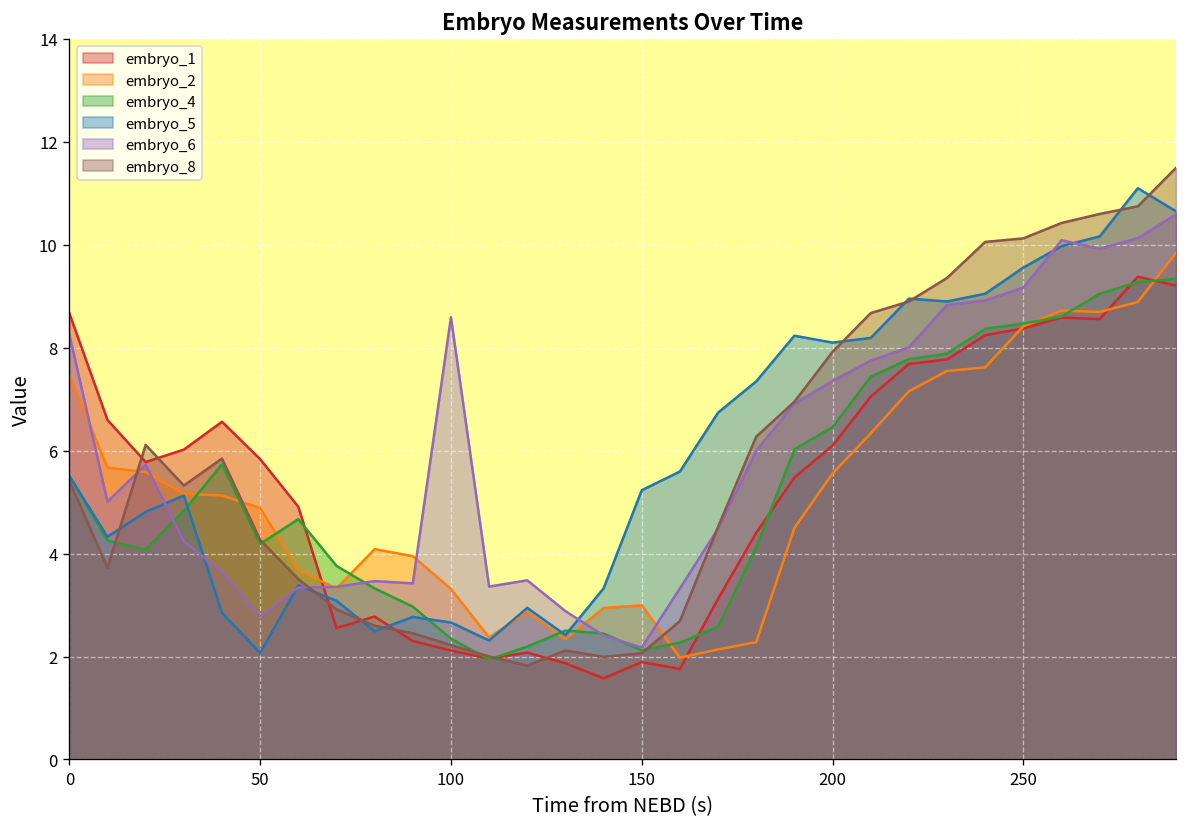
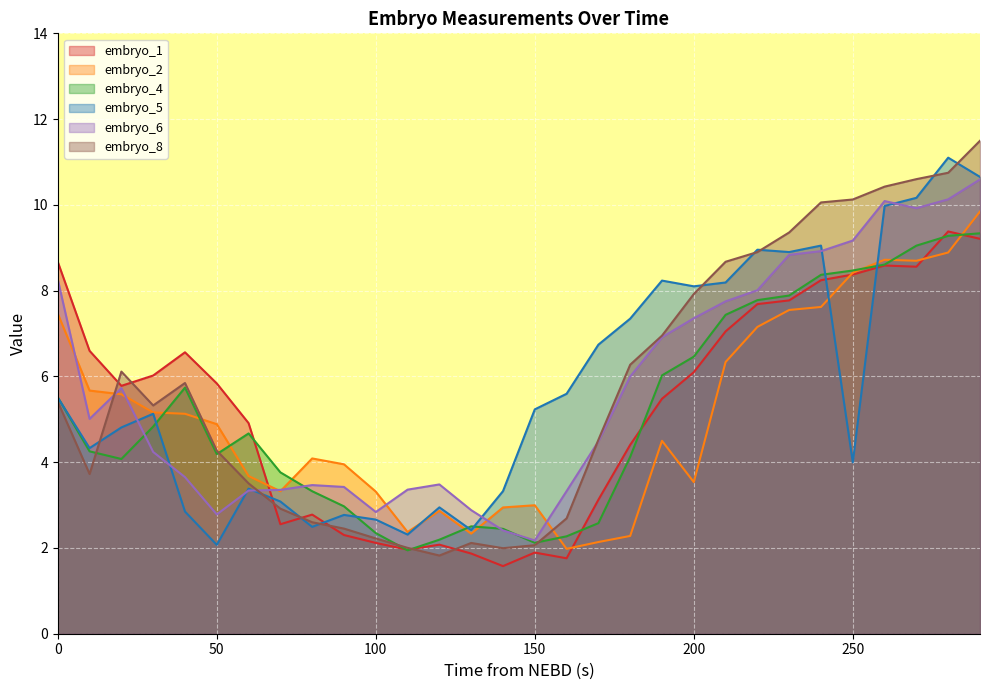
  {
    "embryo_2": {
      "0": 7.5,
      "50": 4.9,
      "100": 3.3,
      "150": 3.0,
-     "200": 5.6
+     "200": 3.5
    },
    "embryo_4": {
      "50": 4.2,
      "100": 2.3,
      "200": 6.5
    },
    "embryo_5": {
      "50": 2.1,
      "100": 2.7,
      "150": 5.2,
      "200": 8.1,
-     "250": 9.6
+     "250": 4.0
    },
    "embryo_6": {
      "0": 8.3,
      "50": 2.8,
-     "100": 8.6,
+     "100": 2.8,
      "200": 7.4,
      "250": 9.2
    }
  }
